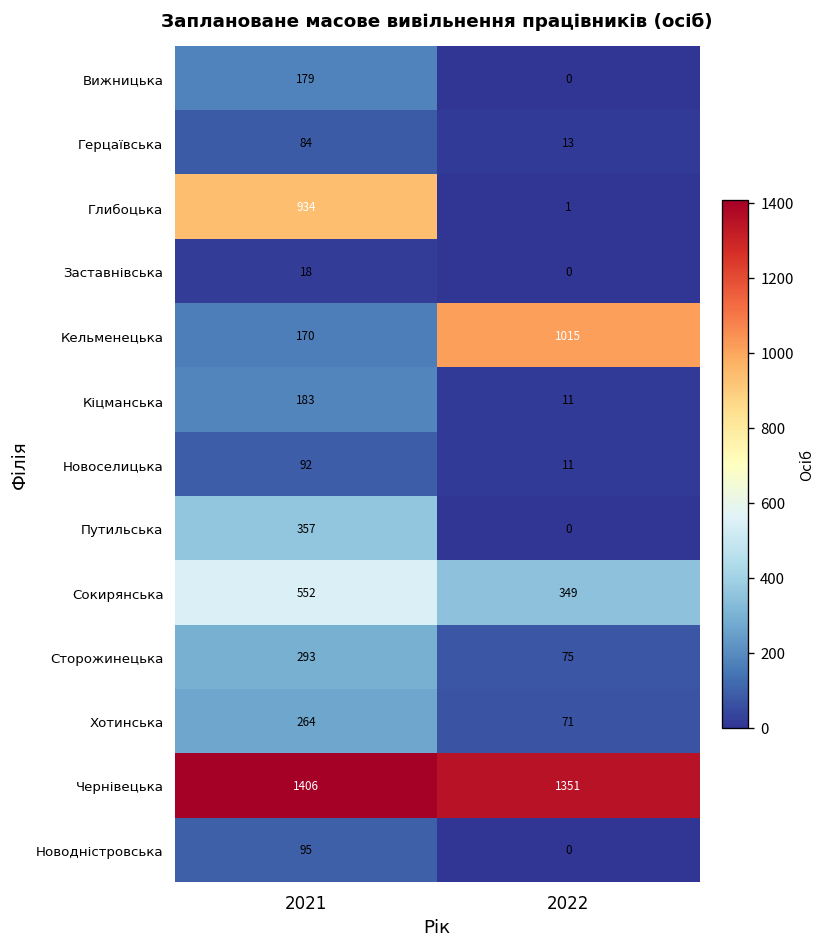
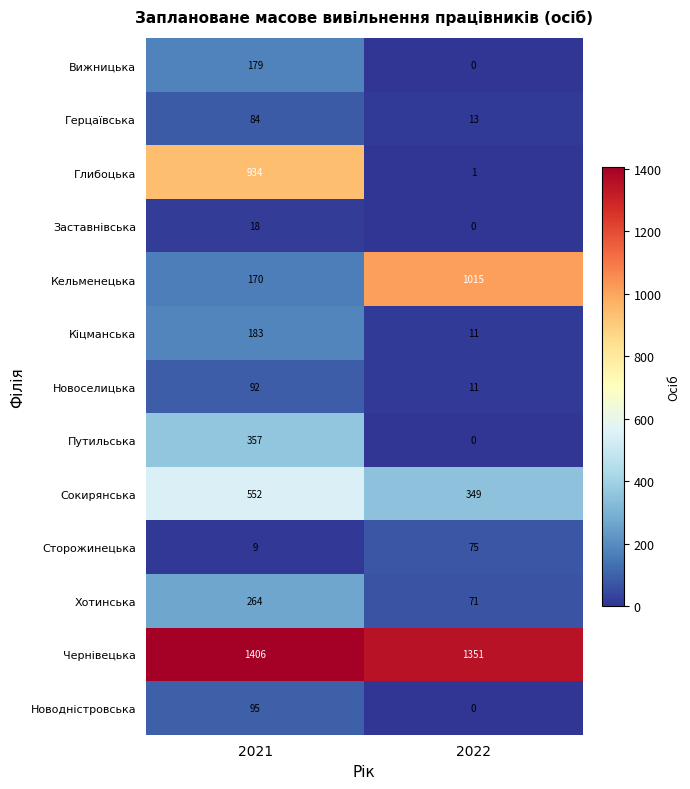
  {
    "Вижницька": {
      "2021": 179,
      "2022": 0
    },
    "Герцаївська": {
      "2021": 84,
      "2022": 13
    },
    "Глибоцька": {
      "2021": 934,
      "2022": 1
    },
    "Заставнівська": {
      "2021": 18,
      "2022": 0
    },
    "Кельменецька": {
      "2021": 170,
      "2022": 1015
    },
    "Кіцманська": {
      "2021": 183,
      "2022": 11
    },
    "Новоселицька": {
      "2021": 92,
      "2022": 11
    },
    "Путильська": {
      "2021": 357,
      "2022": 0
    },
    "Сокирянська": {
      "2021": 552,
      "2022": 349
    },
    "Сторожинецька": {
-     "2021": 293,
+     "2021": 9,
      "2022": 75
    },
    "Хотинська": {
      "2021": 264,
      "2022": 71
    },
    "Чернівецька": {
      "2021": 1406,
      "2022": 1351
    },
    "Новодністровська": {
      "2021": 95,
      "2022": 0
    }
  }
